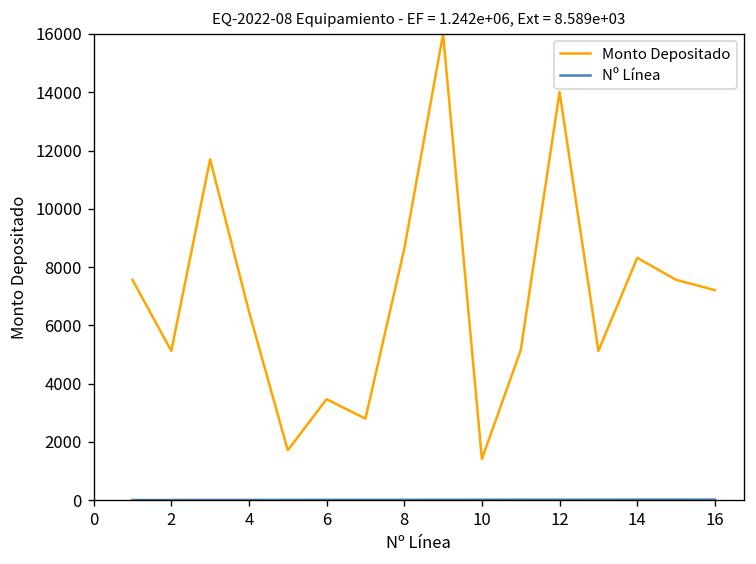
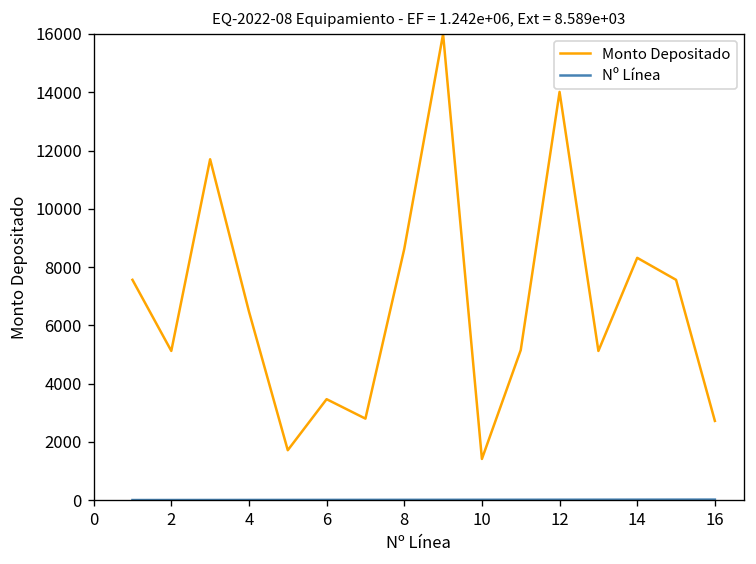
  {
    "Monto Depositado": {
      "2": 5100,
      "4": 6500,
      "6": 3500,
      "8": 8600,
      "10": 1400,
      "14": 8300,
-     "16": 7200
+     "16": 2700
    },
    "Nº Línea": {
      "2": 0,
      "4": 0,
      "6": 0,
      "8": 0,
      "10": 0,
      "12": 0,
      "14": 0,
      "16": 0
    }
  }
